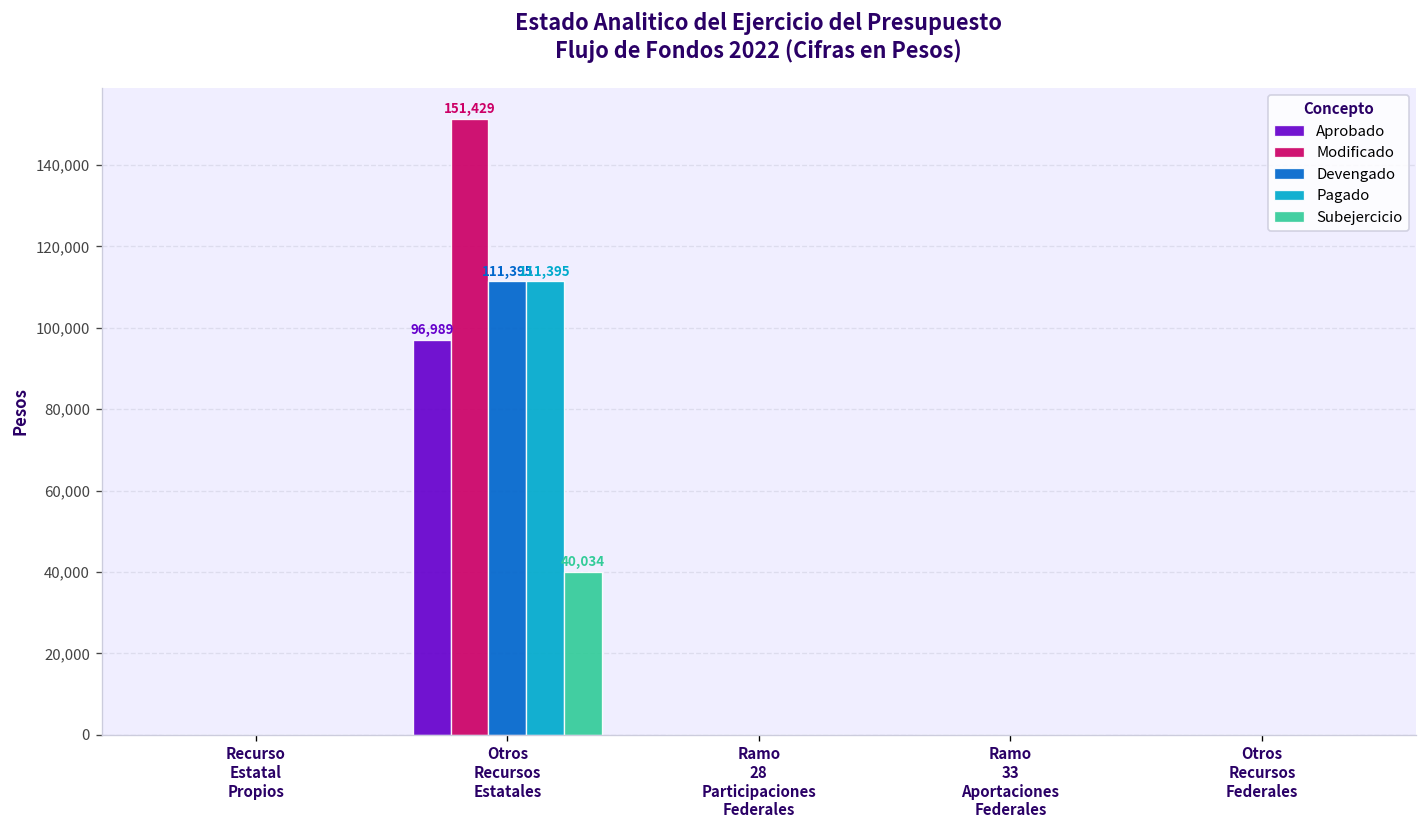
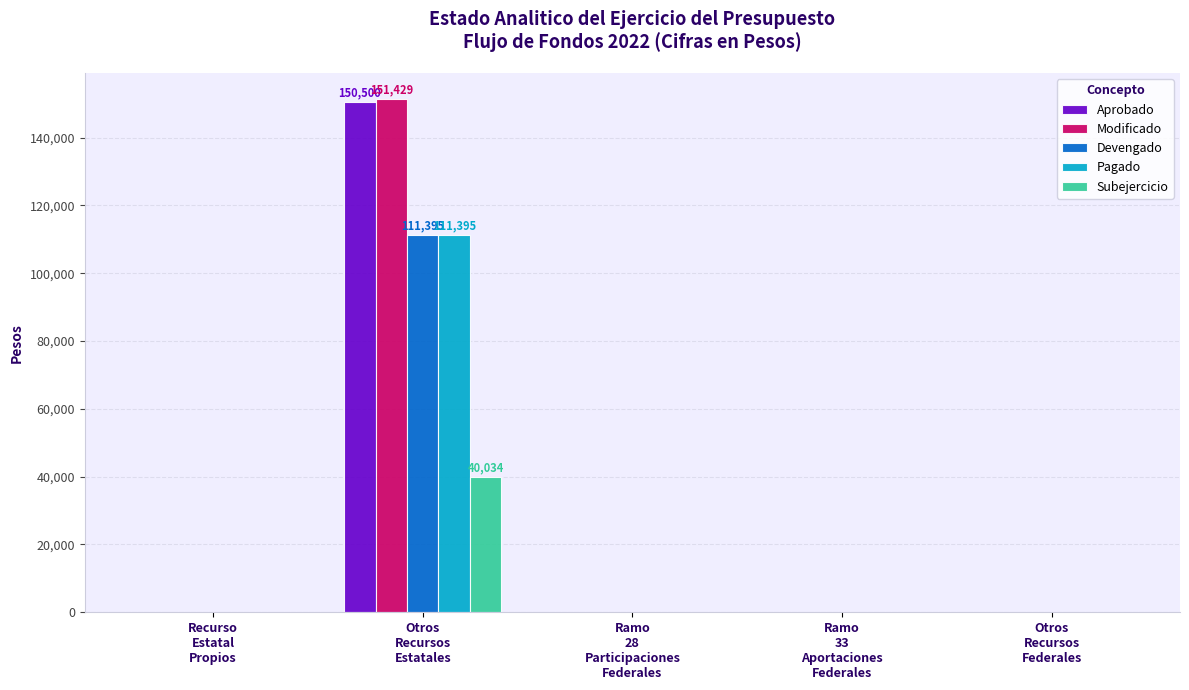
  {
    "Aprobado": {
-     "Otros Recursos Estatales": "96,989"
+     "Otros Recursos Estatales": "150,500"
    },
    "Modificado": {
      "Recurso Estatal Propios": "0",
      "Ramo 28 Participaciones Federales": "0",
      "Ramo 33 Aportaciones Federales": "0",
      "Otros Recursos Federales": "0"
    },
    "Devengado": {
      "Recurso Estatal Propios": "0",
      "Ramo 28 Participaciones Federales": "0",
      "Ramo 33 Aportaciones Federales": "0",
      "Otros Recursos Federales": "0"
    },
    "Pagado": {
      "Recurso Estatal Propios": "0",
      "Ramo 28 Participaciones Federales": "0",
      "Ramo 33 Aportaciones Federales": "0",
      "Otros Recursos Federales": "0"
    },
    "Subejercicio": {
      "Otros Recursos Estatales": "40,034"
    }
  }
